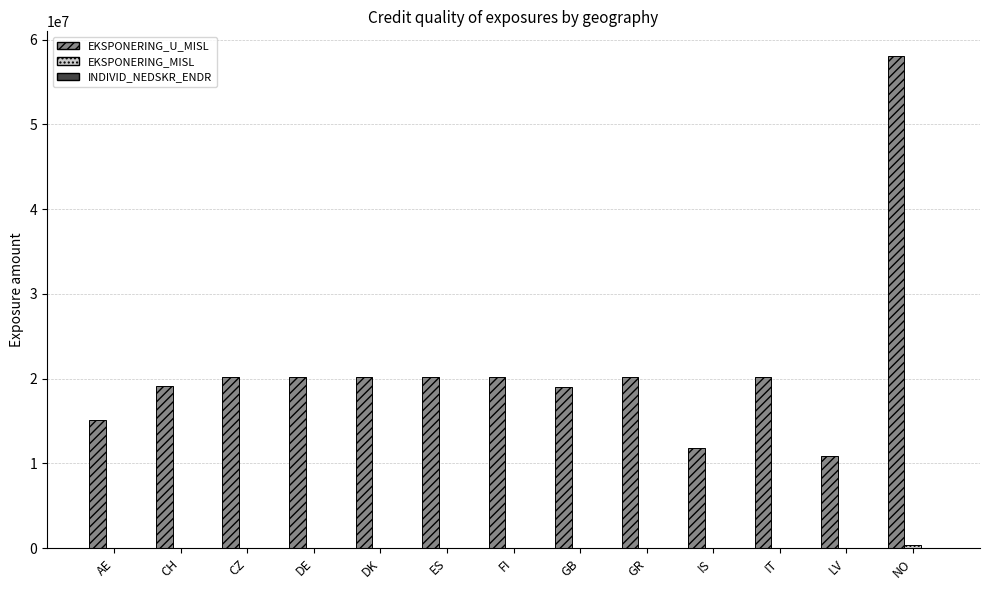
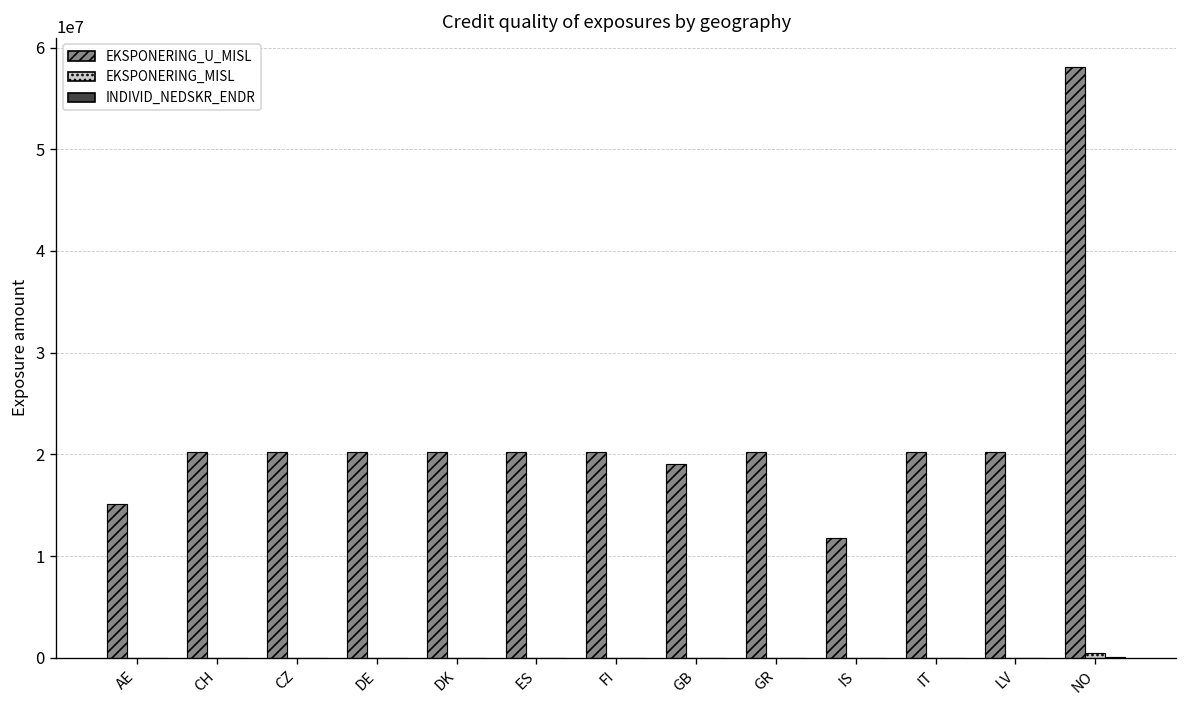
  {
    "EKSPONERING_U_MISL": {
      "AE": 15000000,
-     "CH": 19000000,
+     "CH": 20000000,
      "CZ": 20000000,
      "DE": 20000000,
      "DK": 20000000,
      "ES": 20000000,
      "FI": 20000000,
      "GB": 19000000,
      "GR": 20000000,
      "IS": 12000000,
      "IT": 20000000,
-     "LV": 11000000,
+     "LV": 20000000,
      "NO": 58000000
    },
    "EKSPONERING_MISL": {
      "AE": 0,
      "CH": 0,
      "CZ": 0,
      "DK": 0,
      "ES": 0,
      "FI": 0,
      "GR": 0,
      "IS": 0,
      "IT": 0,
      "LV": 0,
      "NO": 0
    },
    "INDIVID_NEDSKR_ENDR": {
      "AE": 0,
      "CH": 0,
      "CZ": 0,
      "DE": 0,
      "DK": 0,
      "ES": 0,
      "FI": 0,
      "GB": 0,
      "GR": 0,
      "IS": 0,
      "IT": 0,
      "LV": 0
    }
  }
